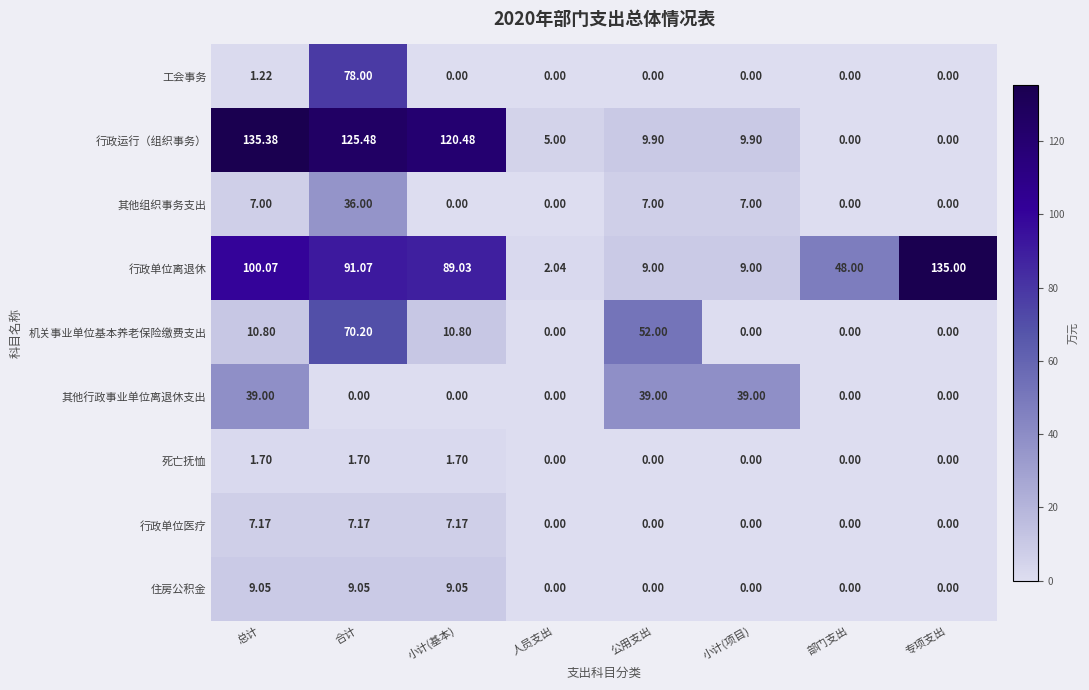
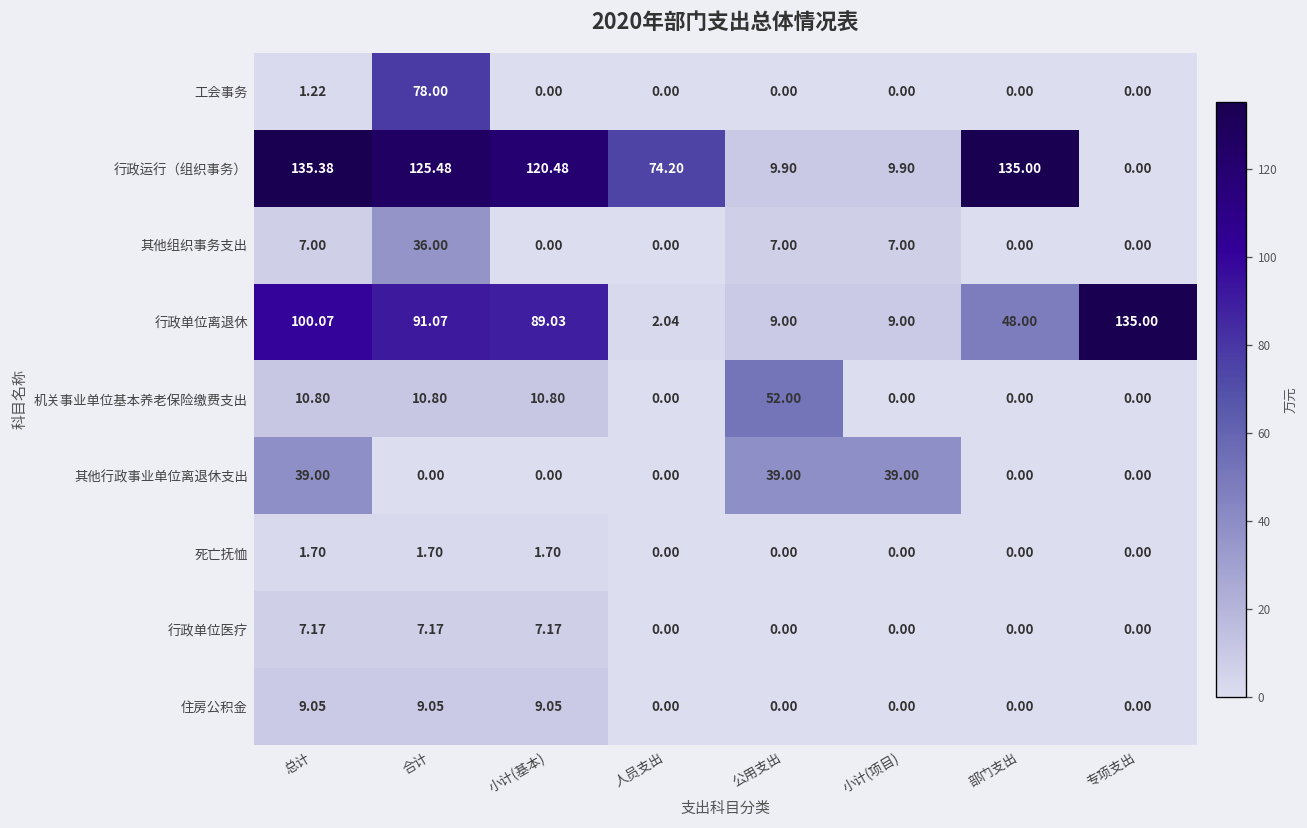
  {
    "工会事务": {
      "总计": 1.22,
      "合计": 78.00,
      "小计(基本)": 0.00,
      "人员支出": 0.00,
      "公用支出": 0.00,
      "小计(项目)": 0.00,
      "部门支出": 0.00,
      "专项支出": 0.00
    },
    "行政运行（组织事务）": {
      "总计": 135.38,
      "合计": 125.48,
      "小计(基本)": 120.48,
-     "人员支出": 5.00,
+     "人员支出": 74.20,
      "公用支出": 9.90,
      "小计(项目)": 9.90,
-     "部门支出": 0.00,
+     "部门支出": 135.00,
      "专项支出": 0.00
    },
    "其他组织事务支出": {
      "总计": 7.00,
      "合计": 36.00,
      "小计(基本)": 0.00,
      "人员支出": 0.00,
      "公用支出": 7.00,
      "小计(项目)": 7.00,
      "部门支出": 0.00,
      "专项支出": 0.00
    },
    "行政单位离退休": {
      "总计": 100.07,
      "合计": 91.07,
      "小计(基本)": 89.03,
      "人员支出": 2.04,
      "公用支出": 9.00,
      "小计(项目)": 9.00,
      "部门支出": 48.00,
      "专项支出": 135.00
    },
    "机关事业单位基本养老保险缴费支出": {
      "总计": 10.80,
-     "合计": 70.20,
+     "合计": 10.80,
      "小计(基本)": 10.80,
      "人员支出": 0.00,
      "公用支出": 52.00,
      "小计(项目)": 0.00,
      "部门支出": 0.00,
      "专项支出": 0.00
    },
    "其他行政事业单位离退休支出": {
      "总计": 39.00,
      "合计": 0.00,
      "小计(基本)": 0.00,
      "人员支出": 0.00,
      "公用支出": 39.00,
      "小计(项目)": 39.00,
      "部门支出": 0.00,
      "专项支出": 0.00
    },
    "死亡抚恤": {
      "总计": 1.70,
      "合计": 1.70,
      "小计(基本)": 1.70,
      "人员支出": 0.00,
      "公用支出": 0.00,
      "小计(项目)": 0.00,
      "部门支出": 0.00,
      "专项支出": 0.00
    },
    "行政单位医疗": {
      "总计": 7.17,
      "合计": 7.17,
      "小计(基本)": 7.17,
      "人员支出": 0.00,
      "公用支出": 0.00,
      "小计(项目)": 0.00,
      "部门支出": 0.00,
      "专项支出": 0.00
    },
    "住房公积金": {
      "总计": 9.05,
      "合计": 9.05,
      "小计(基本)": 9.05,
      "人员支出": 0.00,
      "公用支出": 0.00,
      "小计(项目)": 0.00,
      "部门支出": 0.00,
      "专项支出": 0.00
    }
  }
